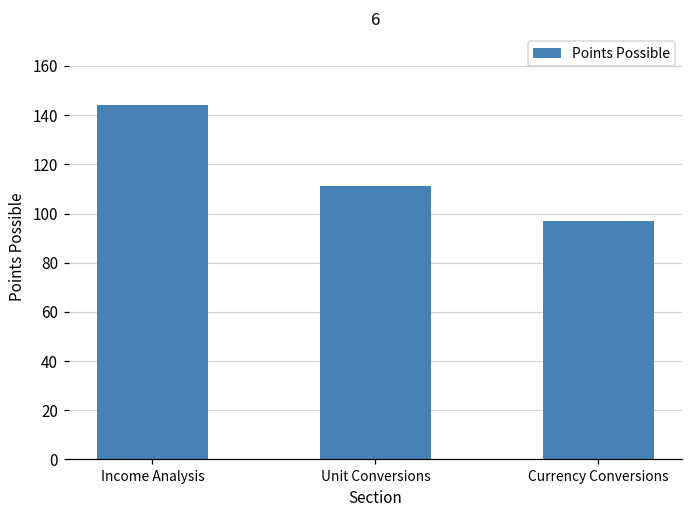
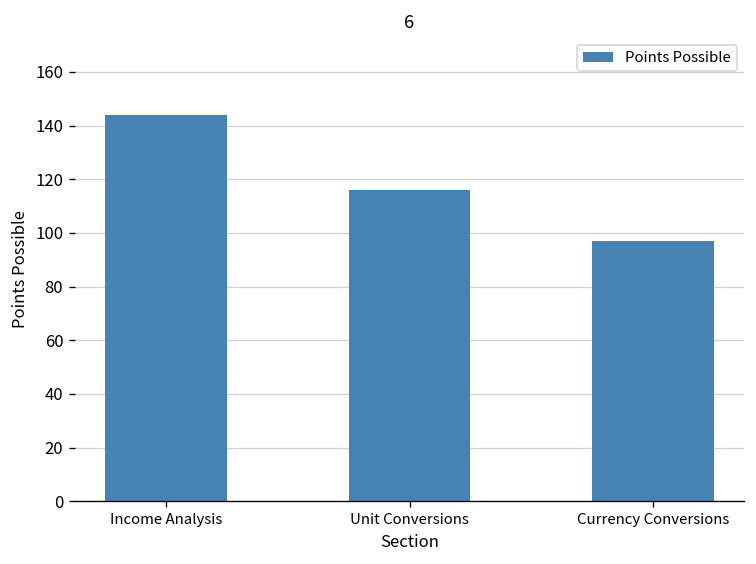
  {
    "Income Analysis": 144,
-   "Unit Conversions": 111,
+   "Unit Conversions": 116,
    "Currency Conversions": 97
  }
